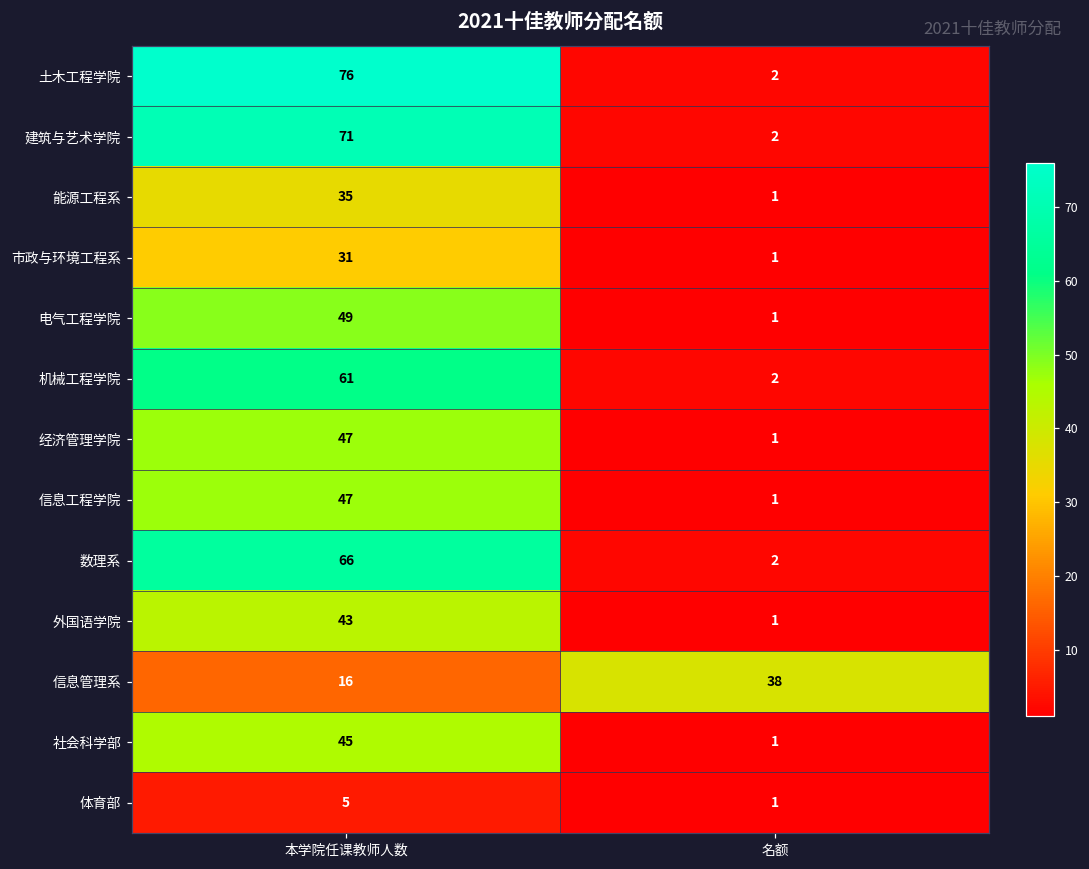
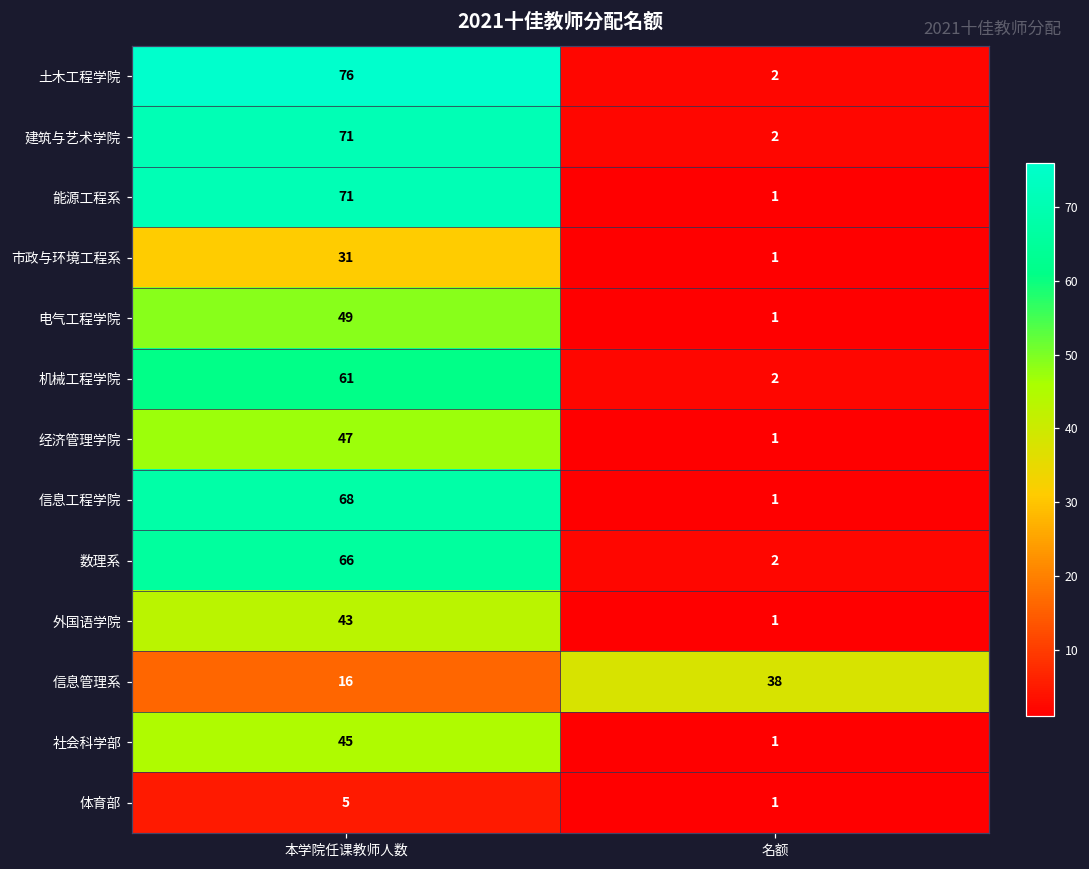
  {
    "土木工程学院": {
      "本学院任课教师人数": 76,
      "名额": 2
    },
    "建筑与艺术学院": {
      "本学院任课教师人数": 71,
      "名额": 2
    },
    "能源工程系": {
-     "本学院任课教师人数": 35,
+     "本学院任课教师人数": 71,
      "名额": 1
    },
    "市政与环境工程系": {
      "本学院任课教师人数": 31,
      "名额": 1
    },
    "电气工程学院": {
      "本学院任课教师人数": 49,
      "名额": 1
    },
    "机械工程学院": {
      "本学院任课教师人数": 61,
      "名额": 2
    },
    "经济管理学院": {
      "本学院任课教师人数": 47,
      "名额": 1
    },
    "信息工程学院": {
-     "本学院任课教师人数": 47,
+     "本学院任课教师人数": 68,
      "名额": 1
    },
    "数理系": {
      "本学院任课教师人数": 66,
      "名额": 2
    },
    "外国语学院": {
      "本学院任课教师人数": 43,
      "名额": 1
    },
    "信息管理系": {
      "本学院任课教师人数": 16,
      "名额": 38
    },
    "社会科学部": {
      "本学院任课教师人数": 45,
      "名额": 1
    },
    "体育部": {
      "本学院任课教师人数": 5,
      "名额": 1
    }
  }
